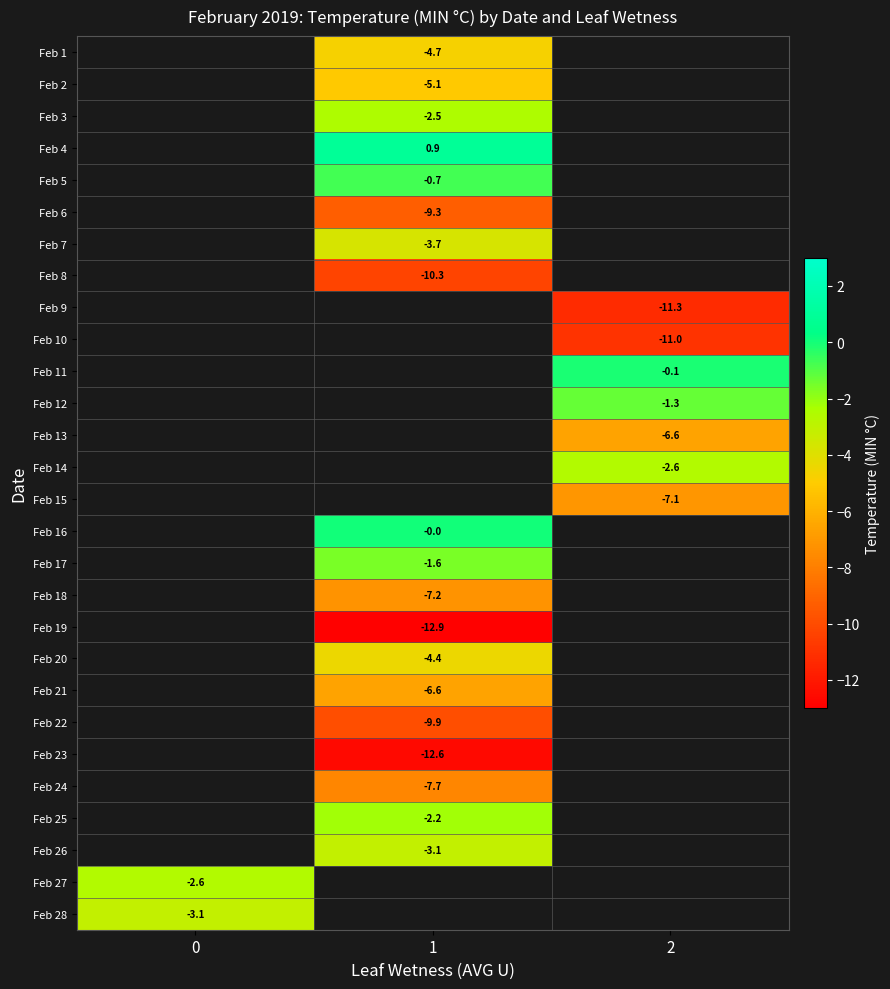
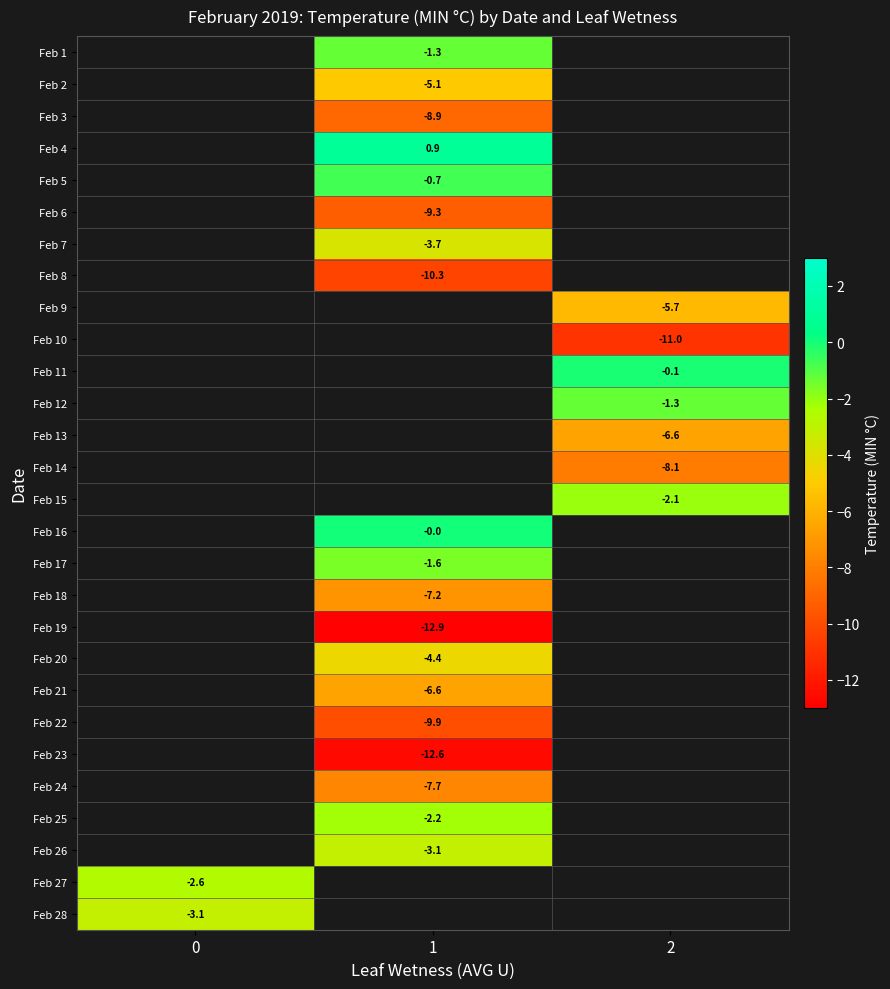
  {
    "Feb 1": {
-     "1": -4.7
+     "1": -1.3
    },
    "Feb 2": {
      "1": -5.1
    },
    "Feb 3": {
-     "1": -2.5
+     "1": -8.9
    },
    "Feb 4": {
      "1": 0.9
    },
    "Feb 5": {
      "1": -0.7
    },
    "Feb 6": {
      "1": -9.3
    },
    "Feb 7": {
      "1": -3.7
    },
    "Feb 8": {
      "1": -10.3
    },
    "Feb 9": {
-     "2": -11.3
+     "2": -5.7
    },
    "Feb 10": {
      "2": -11.0
    },
    "Feb 11": {
      "2": -0.1
    },
    "Feb 12": {
      "2": -1.3
    },
    "Feb 13": {
      "2": -6.6
    },
    "Feb 14": {
-     "2": -2.6
+     "2": -8.1
    },
    "Feb 15": {
-     "2": -7.1
+     "2": -2.1
    },
    "Feb 16": {
      "1": -0.0
    },
    "Feb 17": {
      "1": -1.6
    },
    "Feb 18": {
      "1": -7.2
    },
    "Feb 19": {
      "1": -12.9
    },
    "Feb 20": {
      "1": -4.4
    },
    "Feb 21": {
      "1": -6.6
    },
    "Feb 22": {
      "1": -9.9
    },
    "Feb 23": {
      "1": -12.6
    },
    "Feb 24": {
      "1": -7.7
    },
    "Feb 25": {
      "1": -2.2
    },
    "Feb 26": {
      "1": -3.1
    },
    "Feb 27": {
      "0": -2.6
    },
    "Feb 28": {
      "0": -3.1
    }
  }
